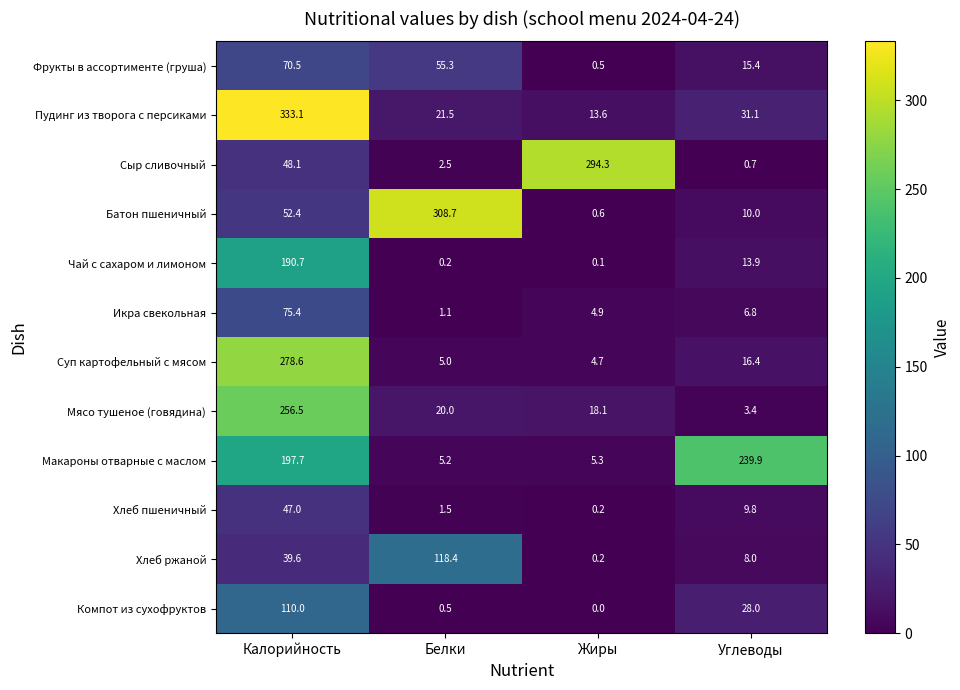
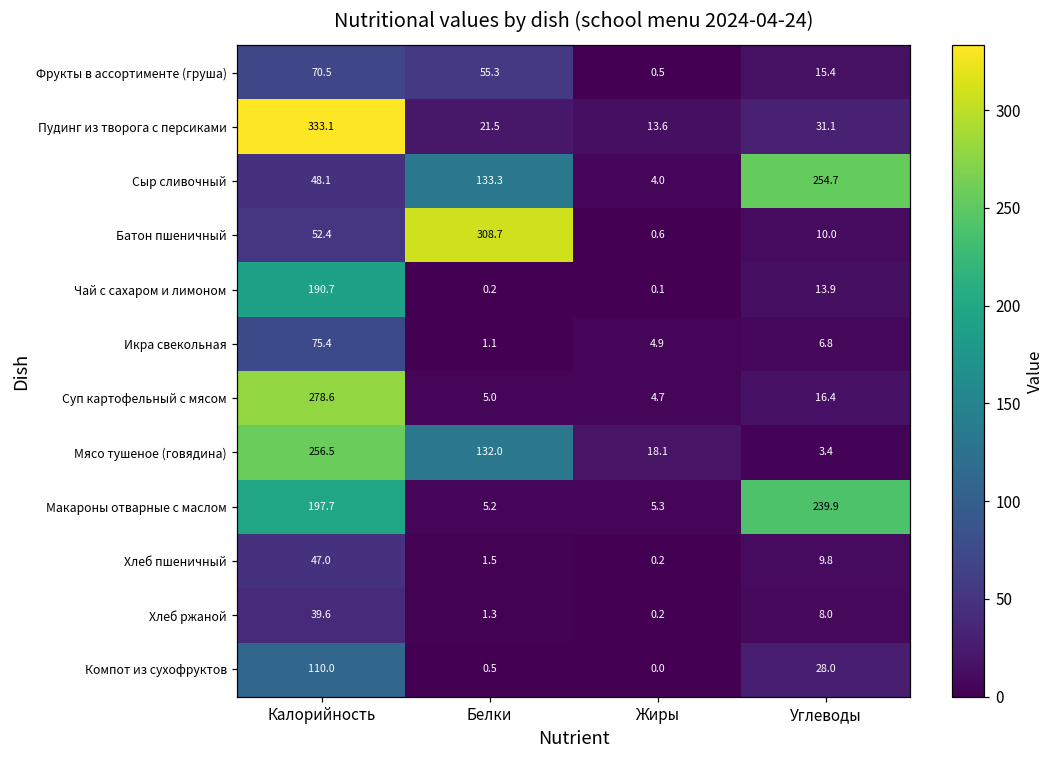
  {
    "Фрукты в ассортименте (груша)": {
      "Калорийность": 70.5,
      "Белки": 55.3,
      "Жиры": 0.5,
      "Углеводы": 15.4
    },
    "Пудинг из творога с персиками": {
      "Калорийность": 333.1,
      "Белки": 21.5,
      "Жиры": 13.6,
      "Углеводы": 31.1
    },
    "Сыр сливочный": {
      "Калорийность": 48.1,
-     "Белки": 2.5,
-     "Жиры": 294.3,
-     "Углеводы": 0.7
+     "Белки": 133.3,
+     "Жиры": 4.0,
+     "Углеводы": 254.7
    },
    "Батон пшеничный": {
      "Калорийность": 52.4,
      "Белки": 308.7,
      "Жиры": 0.6,
      "Углеводы": 10.0
    },
    "Чай с сахаром и лимоном": {
      "Калорийность": 190.7,
      "Белки": 0.2,
      "Жиры": 0.1,
      "Углеводы": 13.9
    },
    "Икра свекольная": {
      "Калорийность": 75.4,
      "Белки": 1.1,
      "Жиры": 4.9,
      "Углеводы": 6.8
    },
    "Суп картофельный с мясом": {
      "Калорийность": 278.6,
      "Белки": 5.0,
      "Жиры": 4.7,
      "Углеводы": 16.4
    },
    "Мясо тушеное (говядина)": {
      "Калорийность": 256.5,
-     "Белки": 20.0,
+     "Белки": 132.0,
      "Жиры": 18.1,
      "Углеводы": 3.4
    },
    "Макароны отварные с маслом": {
      "Калорийность": 197.7,
      "Белки": 5.2,
      "Жиры": 5.3,
      "Углеводы": 239.9
    },
    "Хлеб пшеничный": {
      "Калорийность": 47.0,
      "Белки": 1.5,
      "Жиры": 0.2,
      "Углеводы": 9.8
    },
    "Хлеб ржаной": {
      "Калорийность": 39.6,
-     "Белки": 118.4,
+     "Белки": 1.3,
      "Жиры": 0.2,
      "Углеводы": 8.0
    },
    "Компот из сухофруктов": {
      "Калорийность": 110.0,
      "Белки": 0.5,
      "Жиры": 0.0,
      "Углеводы": 28.0
    }
  }
